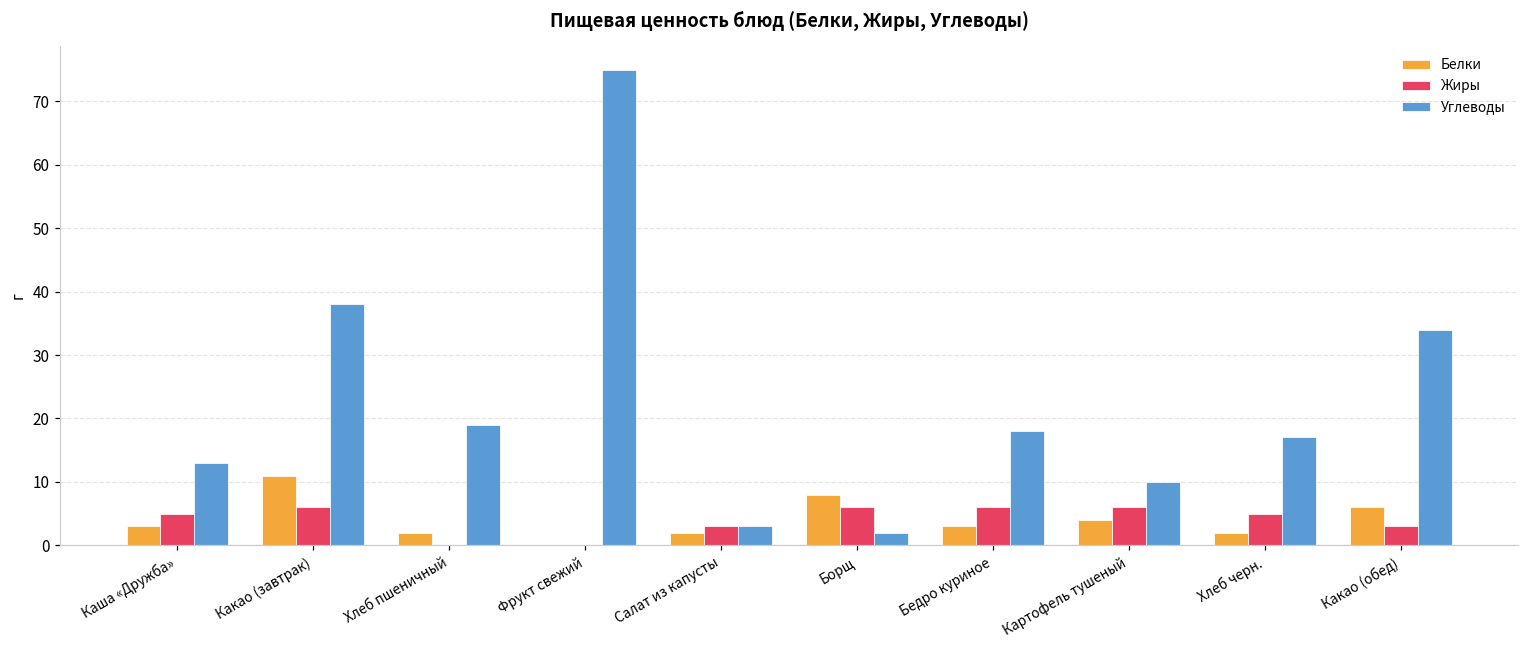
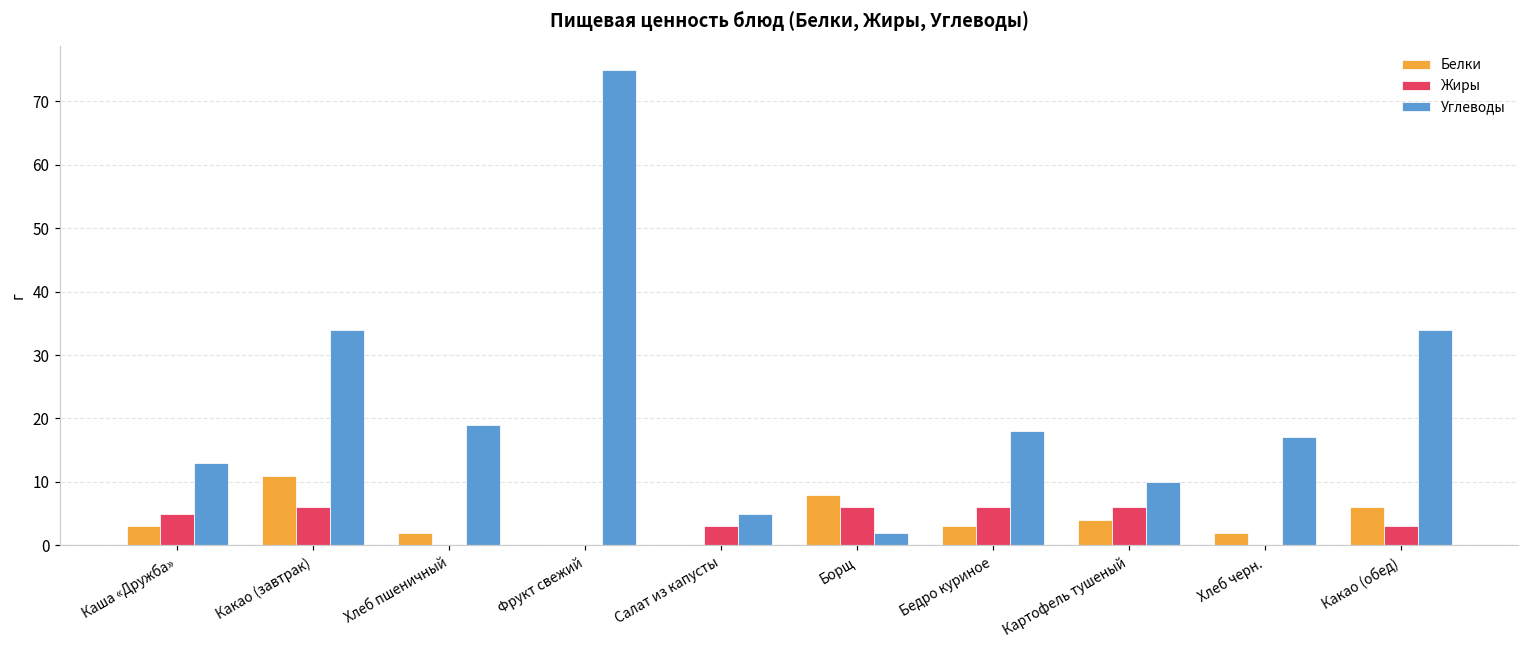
  {
    "Белки": {
      "Каша «Дружба»": 3,
      "Какао (завтрак)": 11,
      "Хлеб пшеничный": 2,
      "Фрукт свежий": 0,
-     "Салат из капусты": 2,
+     "Салат из капусты": 0,
      "Борщ": 8,
      "Бедро куриное": 3,
      "Картофель тушеный": 4,
      "Хлеб черн.": 2,
      "Какао (обед)": 6
    },
    "Жиры": {
      "Каша «Дружба»": 5,
      "Какао (завтрак)": 6,
      "Хлеб пшеничный": 0,
      "Фрукт свежий": 0,
      "Салат из капусты": 3,
      "Борщ": 6,
      "Бедро куриное": 6,
      "Картофель тушеный": 6,
-     "Хлеб черн.": 5,
+     "Хлеб черн.": 0,
      "Какао (обед)": 3
    },
    "Углеводы": {
      "Каша «Дружба»": 13,
-     "Какао (завтрак)": 38,
+     "Какао (завтрак)": 34,
      "Хлеб пшеничный": 19,
      "Фрукт свежий": 75,
-     "Салат из капусты": 3,
+     "Салат из капусты": 5,
      "Борщ": 2,
      "Бедро куриное": 18,
      "Картофель тушеный": 10,
      "Хлеб черн.": 17,
      "Какао (обед)": 34
    }
  }
